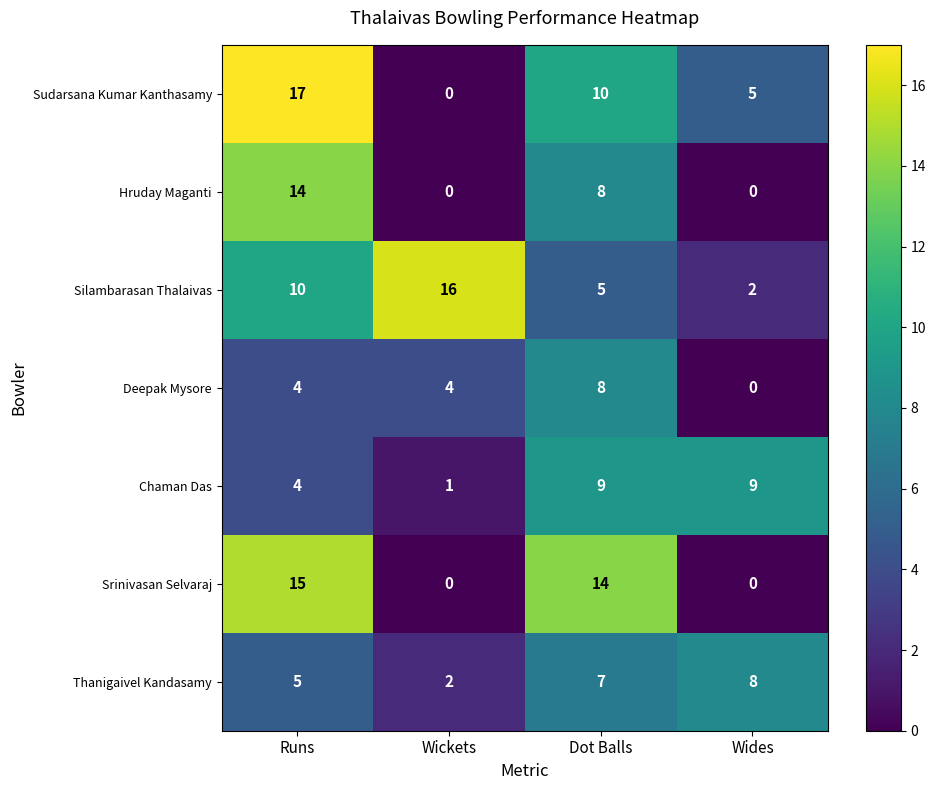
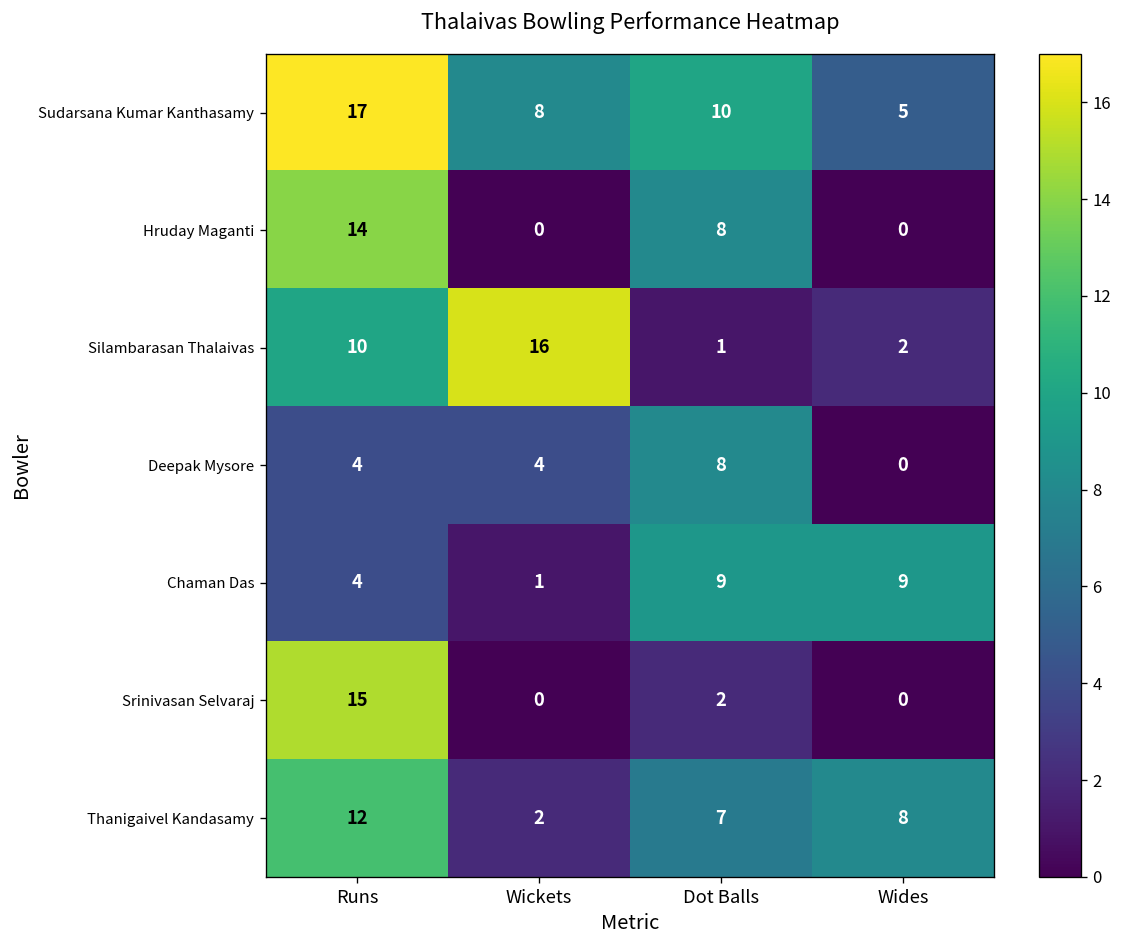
  {
    "Sudarsana Kumar Kanthasamy": {
      "Runs": 17,
-     "Wickets": 0,
+     "Wickets": 8,
      "Dot Balls": 10,
      "Wides": 5
    },
    "Hruday Maganti": {
      "Runs": 14,
      "Wickets": 0,
      "Dot Balls": 8,
      "Wides": 0
    },
    "Silambarasan Thalaivas": {
      "Runs": 10,
      "Wickets": 16,
-     "Dot Balls": 5,
+     "Dot Balls": 1,
      "Wides": 2
    },
    "Deepak Mysore": {
      "Runs": 4,
      "Wickets": 4,
      "Dot Balls": 8,
      "Wides": 0
    },
    "Chaman Das": {
      "Runs": 4,
      "Wickets": 1,
      "Dot Balls": 9,
      "Wides": 9
    },
    "Srinivasan Selvaraj": {
      "Runs": 15,
      "Wickets": 0,
-     "Dot Balls": 14,
+     "Dot Balls": 2,
      "Wides": 0
    },
    "Thanigaivel Kandasamy": {
-     "Runs": 5,
+     "Runs": 12,
      "Wickets": 2,
      "Dot Balls": 7,
      "Wides": 8
    }
  }
